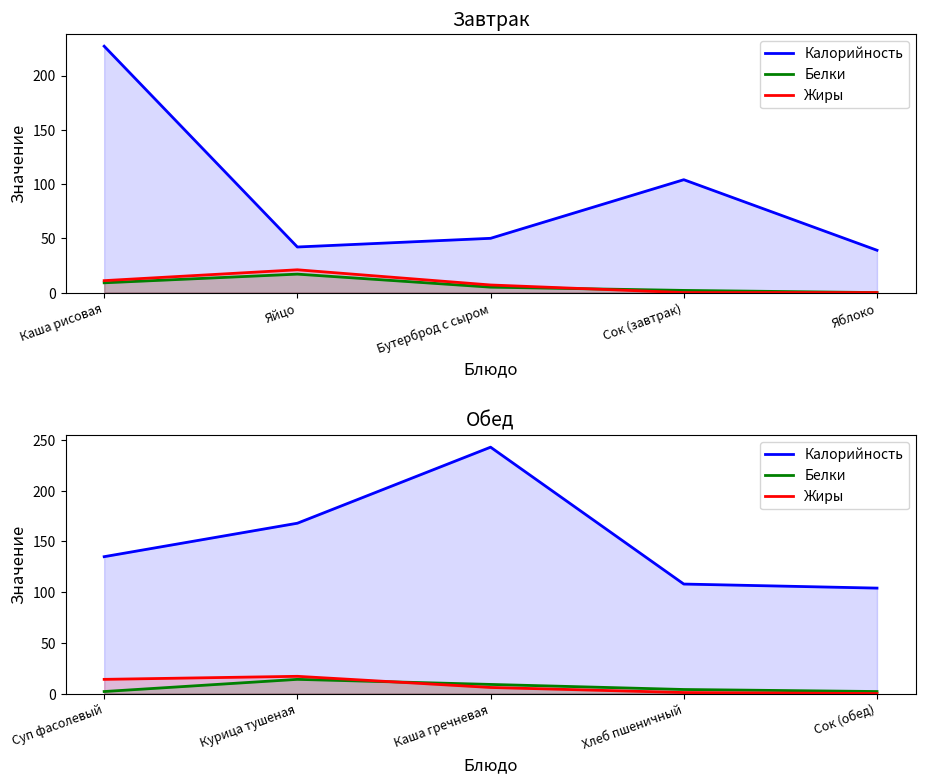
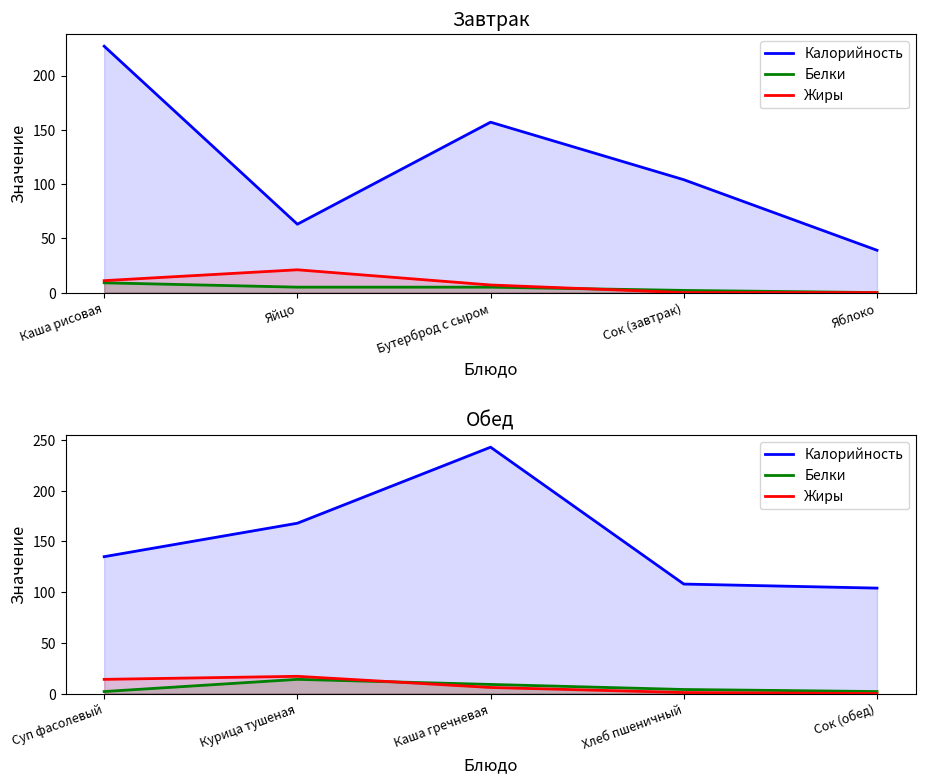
  {
    "Завтрак": {
      "Калорийность": {
        "Каша рисовая": 227,
-       "Яйцо": 42,
-       "Бутерброд с сыром": 50,
+       "Яйцо": 63,
+       "Бутерброд с сыром": 157,
        "Сок (завтрак)": 104,
        "Яблоко": 39
      },
      "Белки": {
-       "Яйцо": 17
+       "Яйцо": 5
      },
      "Жиры": {
        "Яйцо": 21
      }
    },
    "Обед": {
      "Калорийность": {
        "Суп фасолевый": 135,
        "Курица тушеная": 168,
        "Каша гречневая": 243,
        "Хлеб пшеничный": 108,
        "Сок (обед)": 104
      },
      "Белки": {
        "Суп фасолевый": 2,
        "Курица тушеная": 14,
        "Каша гречневая": 9,
        "Хлеб пшеничный": 4
      },
      "Жиры": {
        "Суп фасолевый": 14,
        "Курица тушеная": 17,
        "Каша гречневая": 6,
        "Хлеб пшеничный": 1
      }
    }
  }
